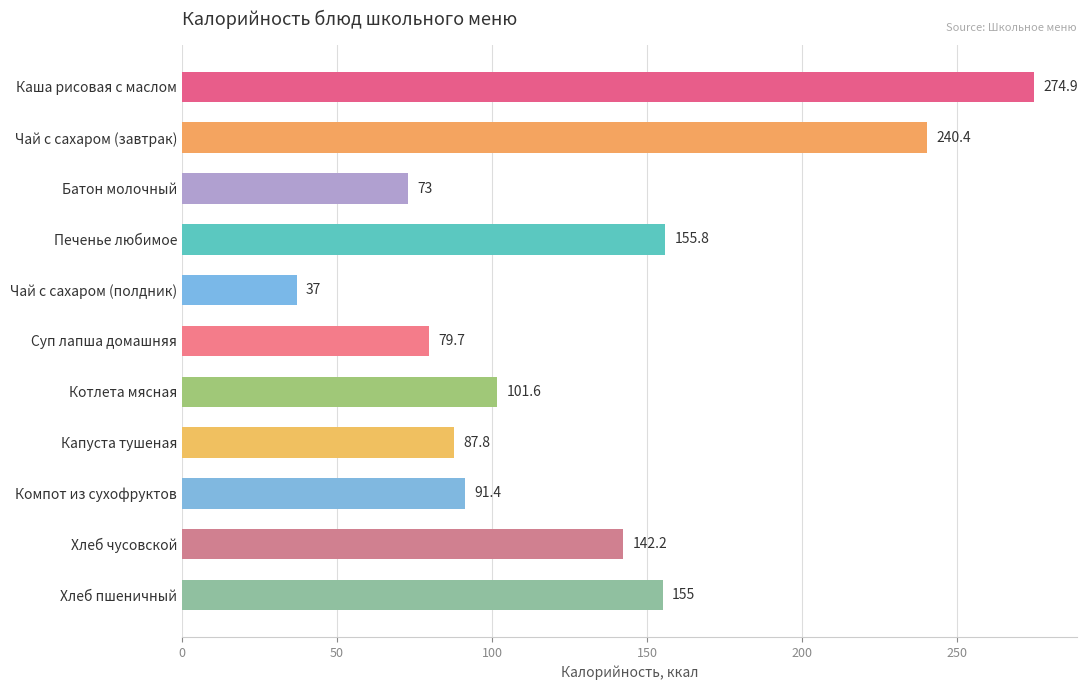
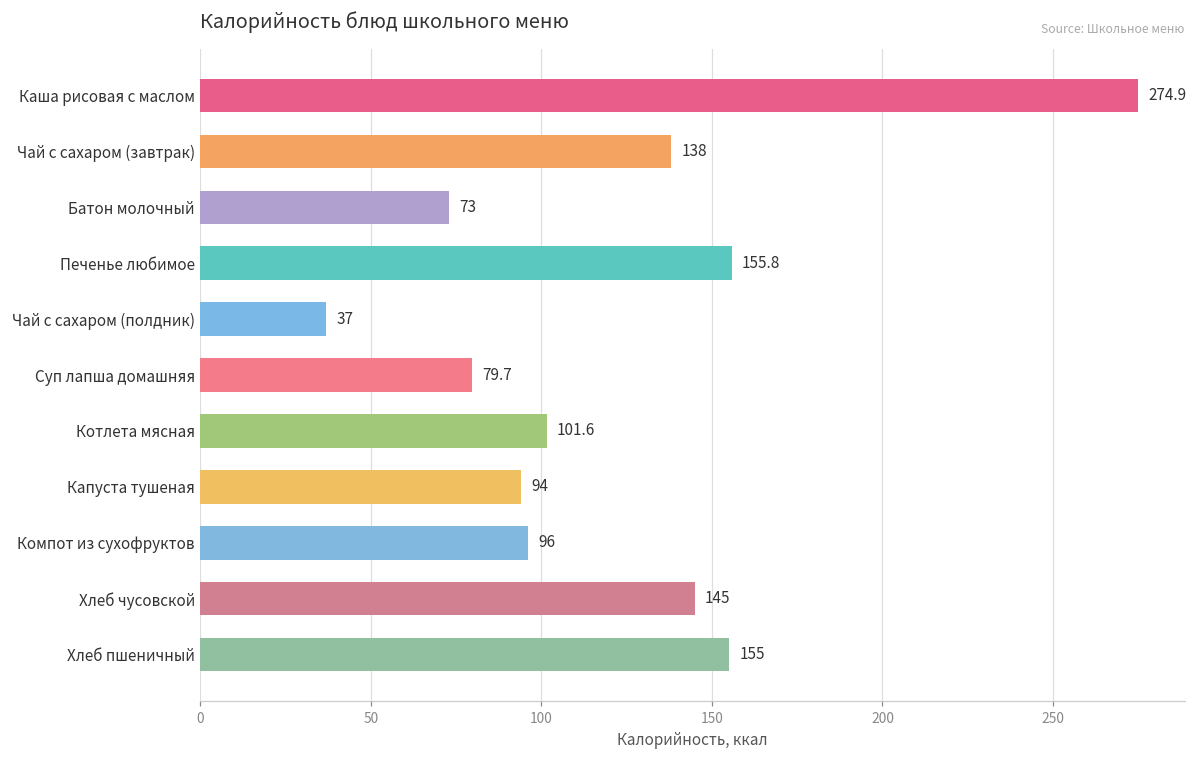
  {
    "Каша рисовая с маслом": 274.9,
-   "Чай с сахаром (завтрак)": 240.4,
+   "Чай с сахаром (завтрак)": 138,
    "Батон молочный": 73,
    "Печенье любимое": 155.8,
    "Чай с сахаром (полдник)": 37,
    "Суп лапша домашняя": 79.7,
    "Котлета мясная": 101.6,
-   "Капуста тушеная": 87.8,
-   "Компот из сухофруктов": 91.4,
-   "Хлеб чусовской": 142.2,
+   "Капуста тушеная": 94,
+   "Компот из сухофруктов": 96,
+   "Хлеб чусовской": 145,
    "Хлеб пшеничный": 155
  }
